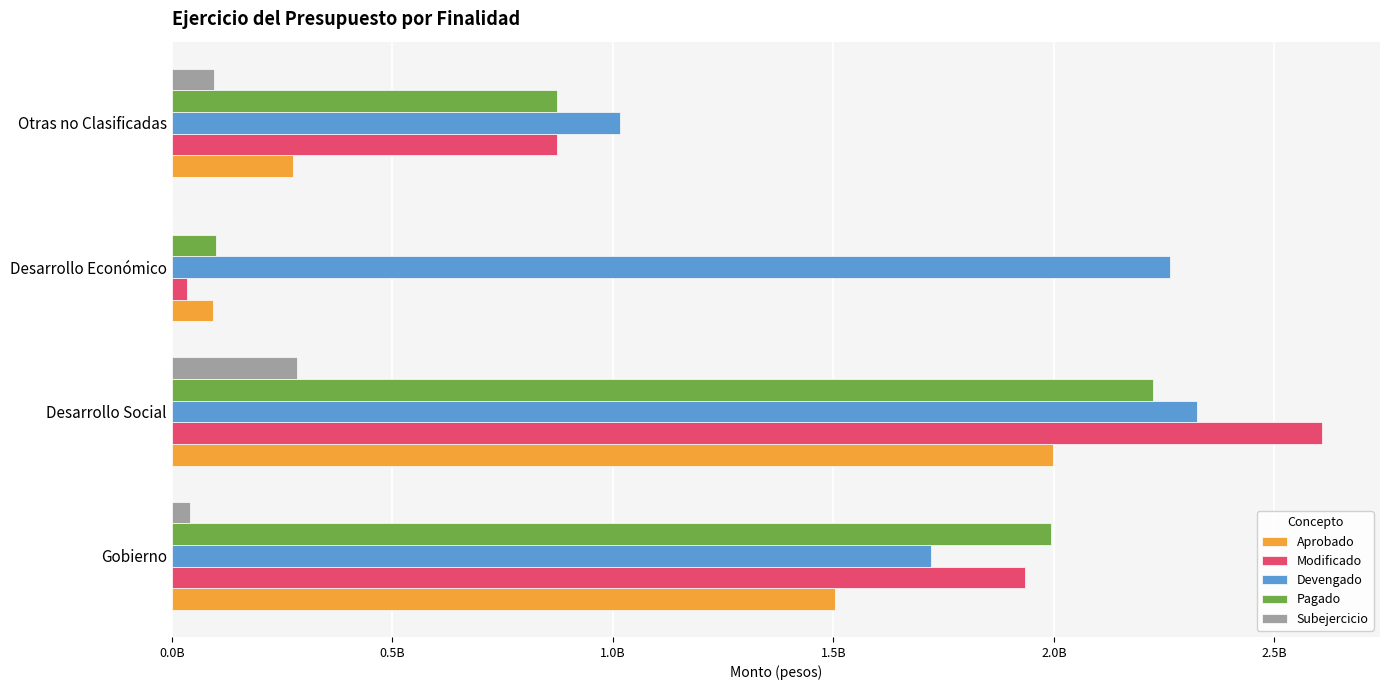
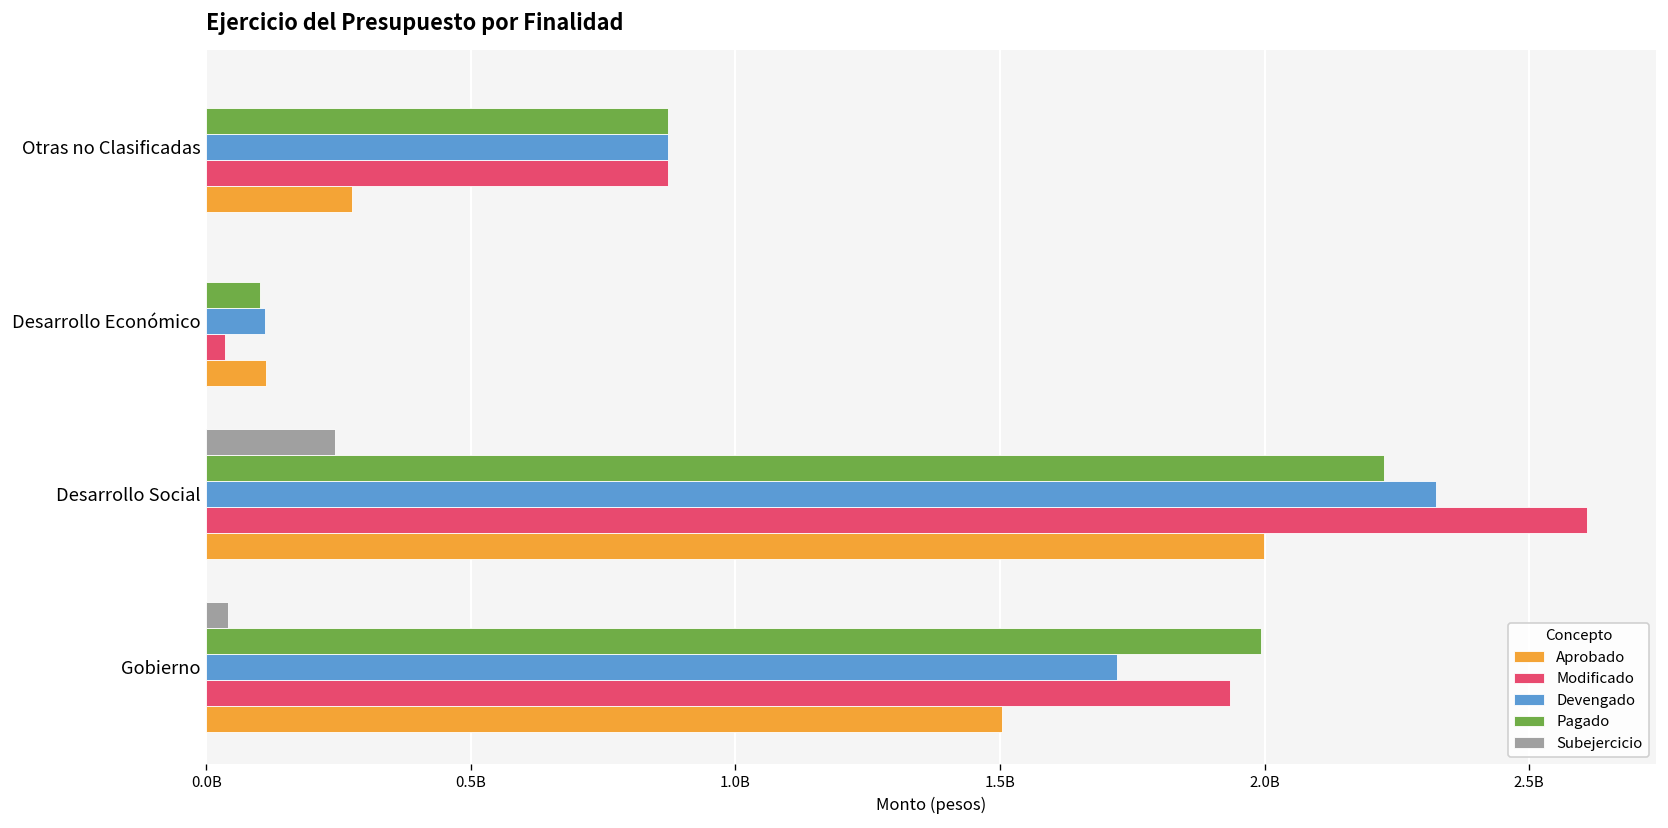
  {
    "Aprobado": {
      "Otras no Clasificadas": 280000000,
-     "Desarrollo Económico": 90000000,
+     "Desarrollo Económico": 110000000,
      "Desarrollo Social": 2000000000,
      "Gobierno": 1500000000
    },
    "Modificado": {
      "Otras no Clasificadas": 870000000,
      "Desarrollo Económico": 30000000,
      "Desarrollo Social": 2610000000,
      "Gobierno": 1930000000
    },
    "Devengado": {
-     "Otras no Clasificadas": 1020000000,
-     "Desarrollo Económico": 2260000000,
+     "Otras no Clasificadas": 870000000,
+     "Desarrollo Económico": 110000000,
      "Desarrollo Social": 2320000000,
      "Gobierno": 1720000000
    },
    "Pagado": {
      "Otras no Clasificadas": 870000000,
      "Desarrollo Económico": 100000000,
      "Desarrollo Social": 2220000000,
      "Gobierno": 1990000000
    },
    "Subejercicio": {
-     "Otras no Clasificadas": 100000000,
-     "Desarrollo Social": 280000000,
+     "Otras no Clasificadas": 0,
+     "Desarrollo Social": 240000000,
      "Gobierno": 40000000
    }
  }
